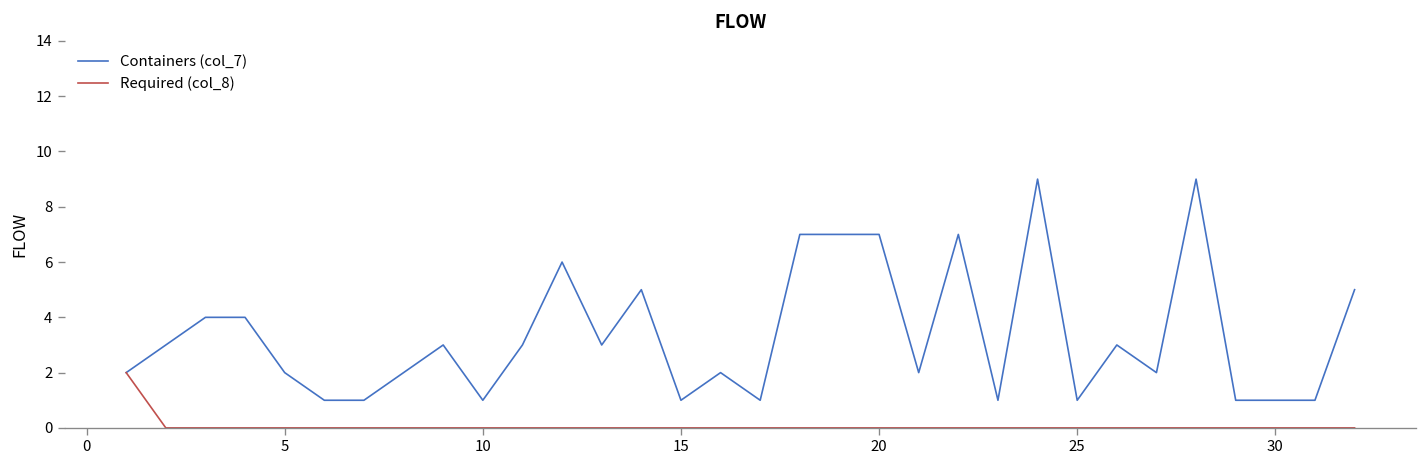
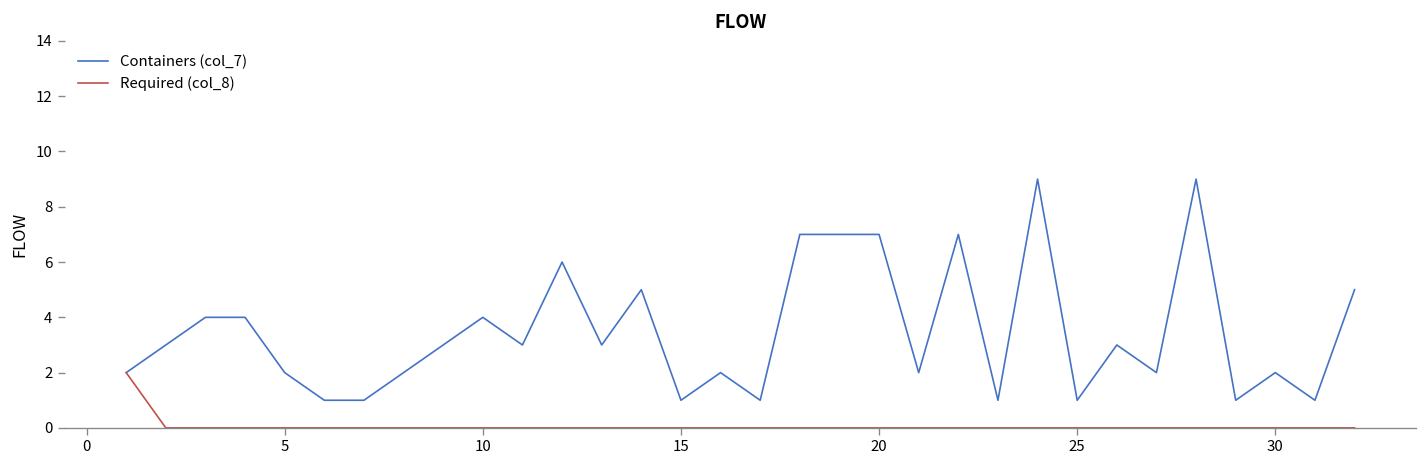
  {
    "Containers (col_7)": {
      "5": 2,
-     "10": 1,
+     "10": 4,
      "15": 1,
      "20": 7,
      "25": 1,
-     "30": 1
+     "30": 2
    },
    "Required (col_8)": {
      "5": 0,
      "10": 0,
      "15": 0,
      "20": 0,
      "25": 0,
      "30": 0
    }
  }
